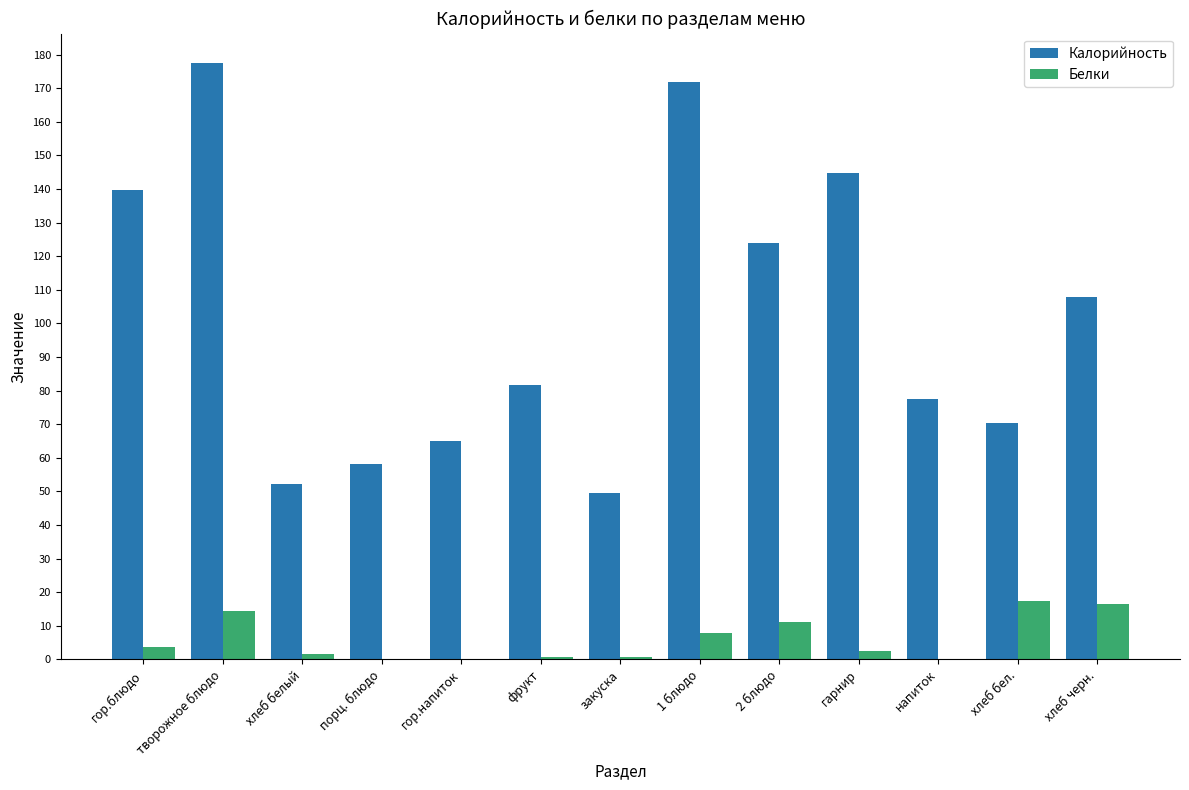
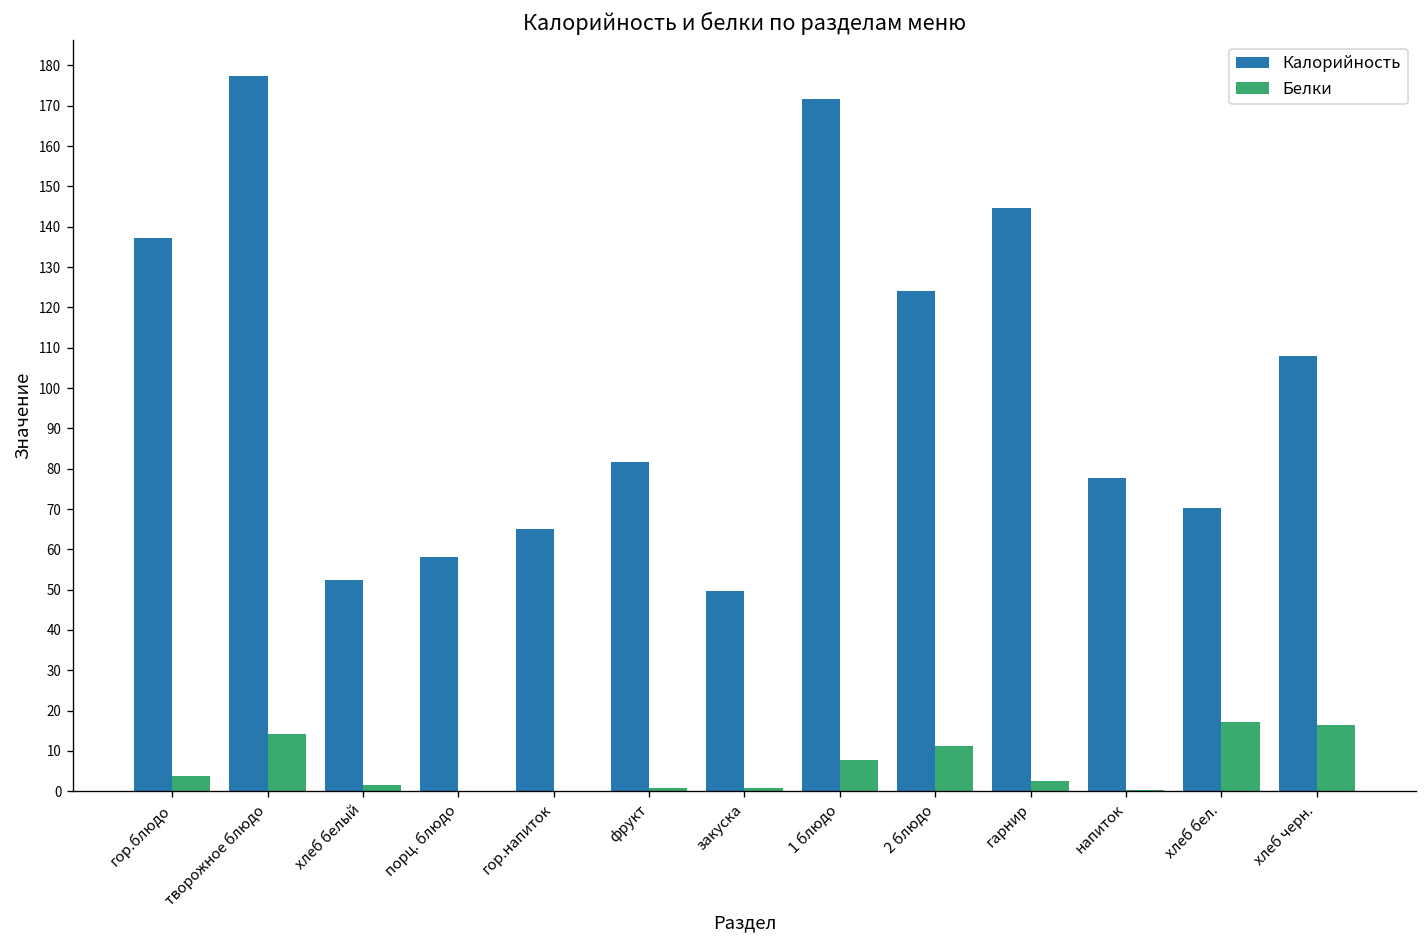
  {
    "Калорийность": {
-     "гор.блюдо": 140,
+     "гор.блюдо": 137,
      "творожное блюдо": 177,
      "хлеб белый": 52,
      "порц. блюдо": 58,
      "гор.напиток": 65,
      "фрукт": 82,
      "закуска": 50,
      "1 блюдо": 172,
      "2 блюдо": 124,
      "гарнир": 145,
      "напиток": 78,
      "хлеб бел.": 70,
      "хлеб черн.": 108
    },
    "Белки": {
      "гор.блюдо": 4,
      "творожное блюдо": 14,
      "хлеб белый": 2,
      "фрукт": 1,
      "закуска": 1,
      "1 блюдо": 8,
      "2 блюдо": 11,
      "гарнир": 3,
      "хлеб бел.": 17,
      "хлеб черн.": 16
    }
  }
